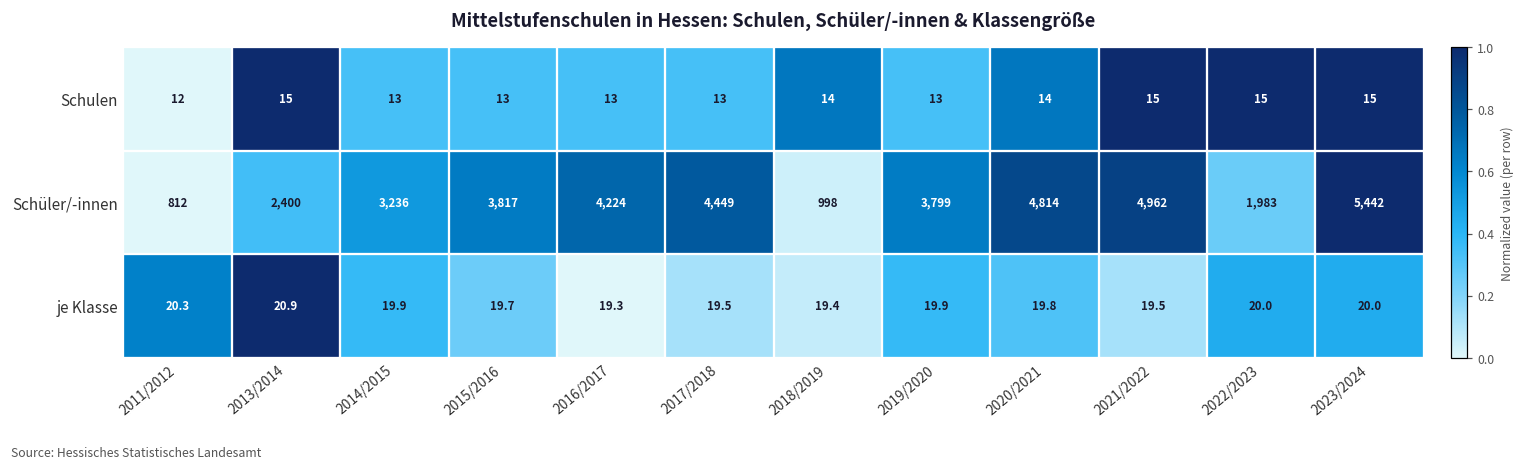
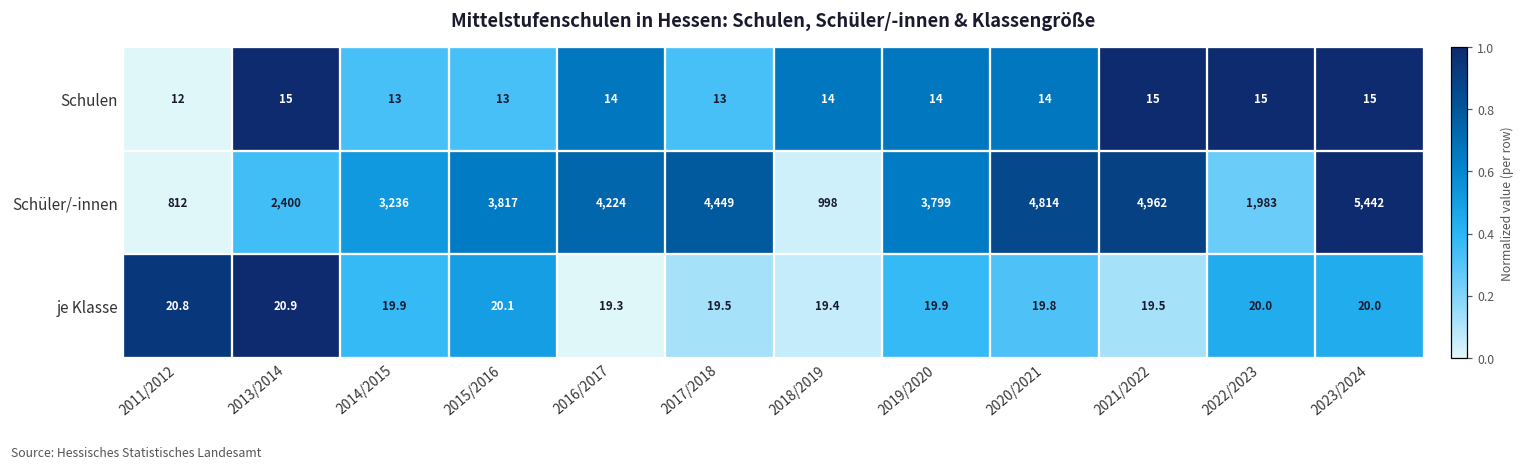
  {
    "Schulen": {
      "2011/2012": "12",
      "2013/2014": "15",
      "2014/2015": "13",
      "2015/2016": "13",
-     "2016/2017": "13",
+     "2016/2017": "14",
      "2017/2018": "13",
      "2018/2019": "14",
-     "2019/2020": "13",
+     "2019/2020": "14",
      "2020/2021": "14",
      "2021/2022": "15",
      "2022/2023": "15",
      "2023/2024": "15"
    },
    "Schüler/-innen": {
      "2011/2012": "812",
      "2013/2014": "2,400",
      "2014/2015": "3,236",
      "2015/2016": "3,817",
      "2016/2017": "4,224",
      "2017/2018": "4,449",
      "2018/2019": "998",
      "2019/2020": "3,799",
      "2020/2021": "4,814",
      "2021/2022": "4,962",
      "2022/2023": "1,983",
      "2023/2024": "5,442"
    },
    "je Klasse": {
-     "2011/2012": "20.3",
+     "2011/2012": "20.8",
      "2013/2014": "20.9",
      "2014/2015": "19.9",
-     "2015/2016": "19.7",
+     "2015/2016": "20.1",
      "2016/2017": "19.3",
      "2017/2018": "19.5",
      "2018/2019": "19.4",
      "2019/2020": "19.9",
      "2020/2021": "19.8",
      "2021/2022": "19.5",
      "2022/2023": "20.0",
      "2023/2024": "20.0"
    }
  }
